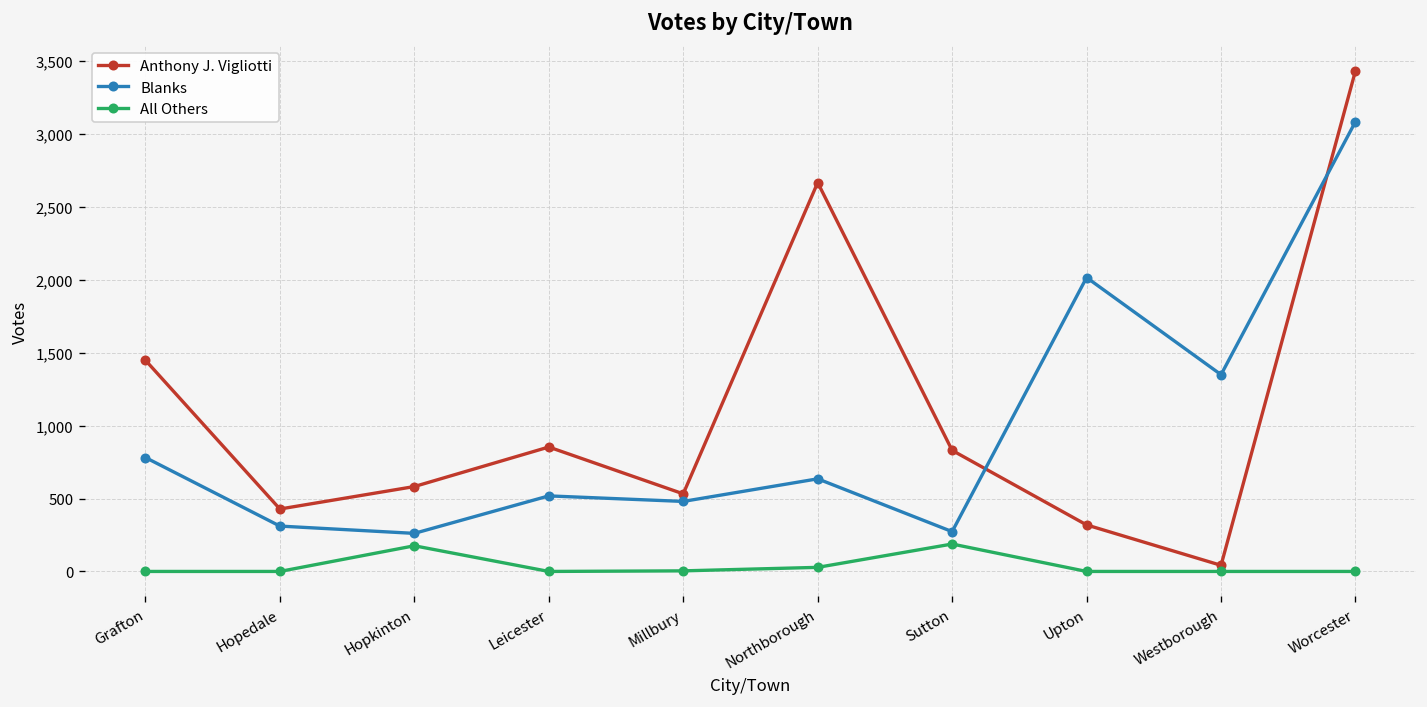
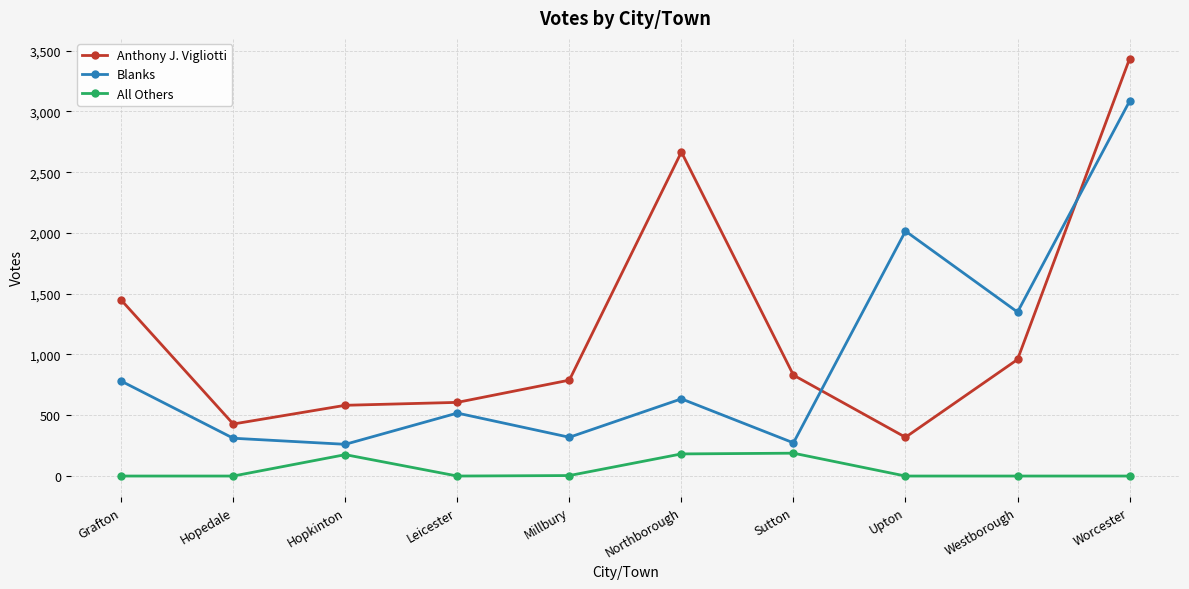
  {
    "Anthony J. Vigliotti": {
      "Grafton": "1,450",
      "Hopedale": "430",
      "Hopkinton": "580",
-     "Leicester": "850",
-     "Millbury": "530",
+     "Leicester": "610",
+     "Millbury": "790",
      "Northborough": "2,670",
      "Sutton": "830",
      "Upton": "320",
-     "Westborough": "40",
+     "Westborough": "960",
      "Worcester": "3,430"
    },
    "Blanks": {
      "Grafton": "780",
      "Hopedale": "310",
      "Hopkinton": "260",
      "Leicester": "520",
-     "Millbury": "480",
+     "Millbury": "320",
      "Northborough": "640",
      "Sutton": "270",
      "Upton": "2,020",
      "Westborough": "1,350",
      "Worcester": "3,080"
    },
    "All Others": {
      "Grafton": "0",
      "Hopedale": "0",
      "Hopkinton": "180",
      "Leicester": "0",
      "Millbury": "0",
-     "Northborough": "30",
+     "Northborough": "180",
      "Sutton": "190",
      "Upton": "0",
      "Westborough": "0",
      "Worcester": "0"
    }
  }
